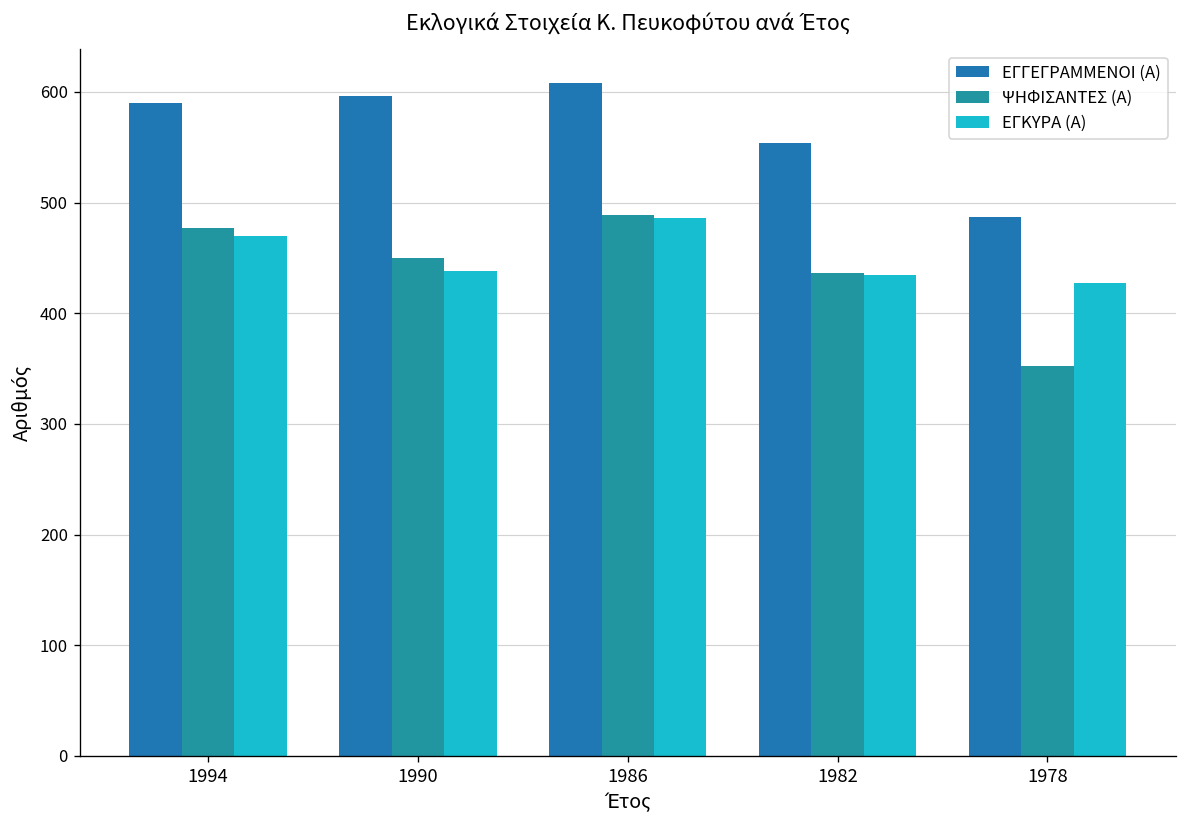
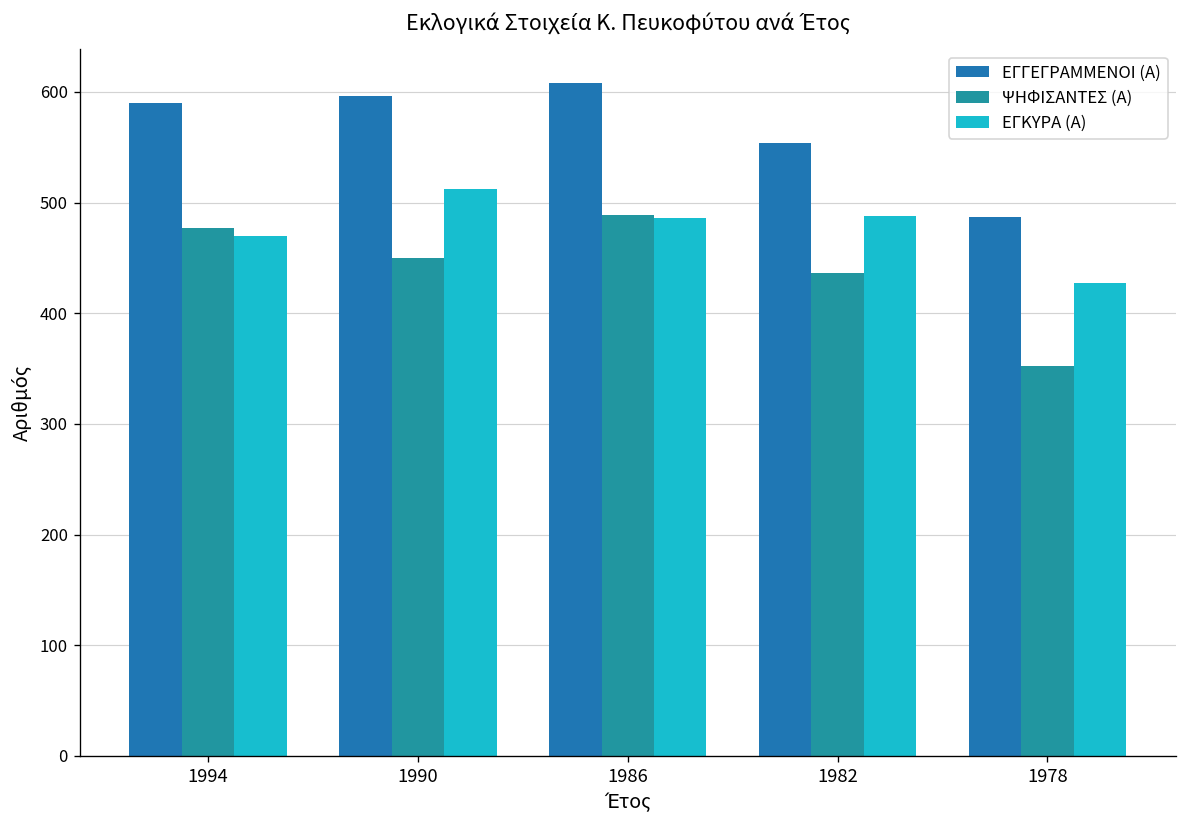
  {
    "ΕΓΚΥΡΑ (Α)": {
      "1994": 470,
-     "1990": 440,
+     "1990": 510,
      "1986": 490,
-     "1982": 440,
+     "1982": 490,
      "1978": 430
    }
  }
